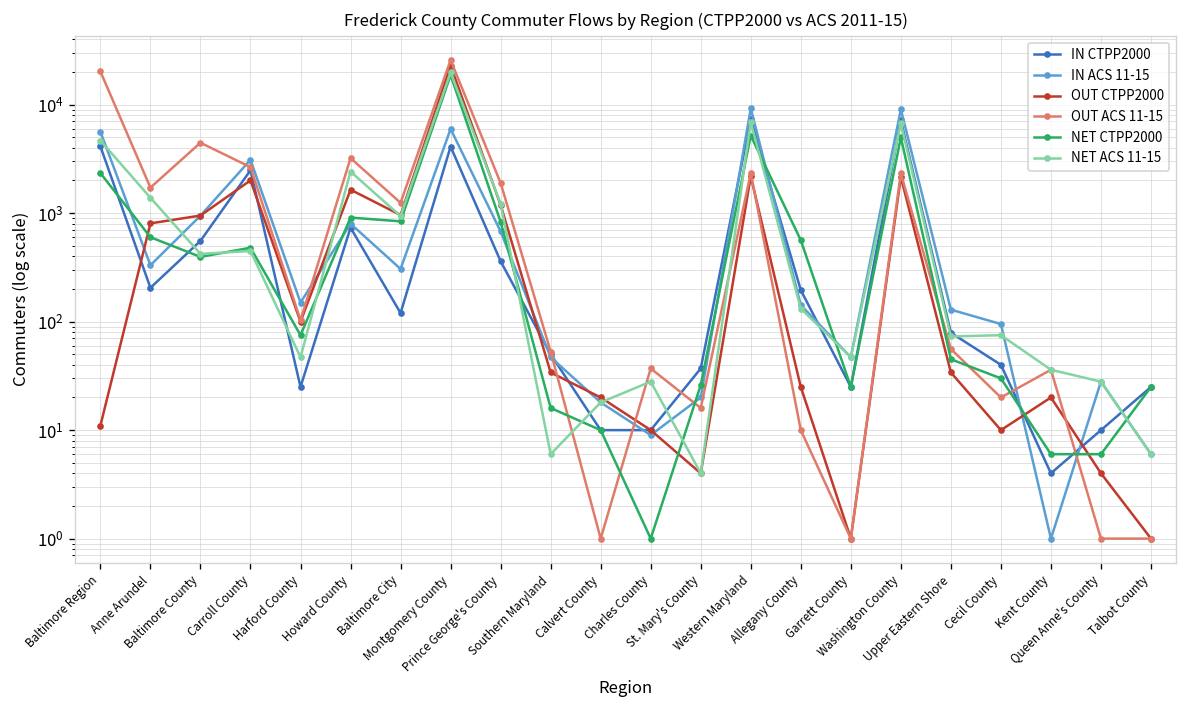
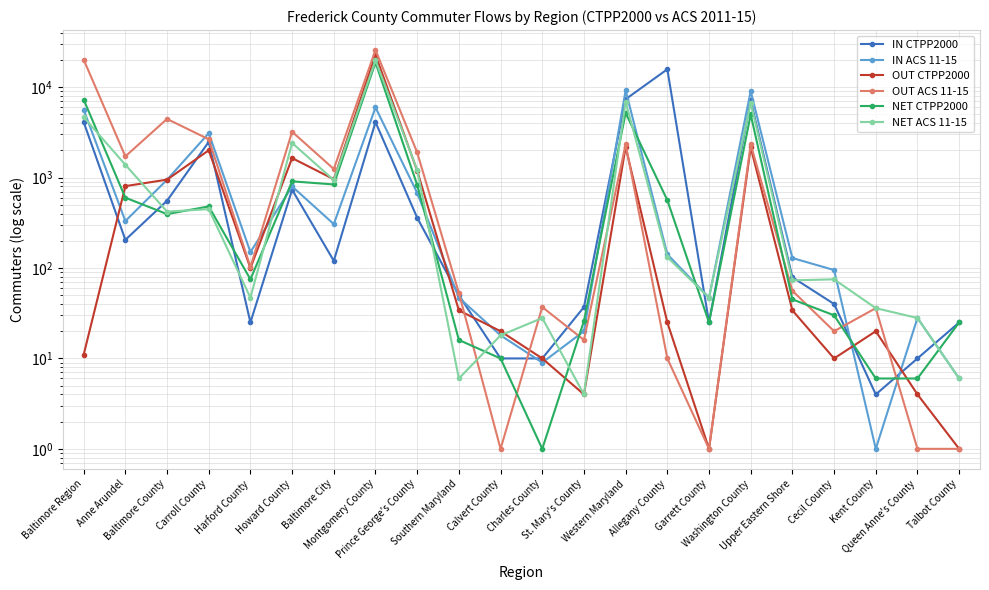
  {
    "IN CTPP2000": {
      "Baltimore Region": 4000,
      "Anne Arundel": 210,
      "Baltimore County": 600,
      "Carroll County": 2500,
      "Harford County": 25,
      "Howard County": 700,
      "Baltimore City": 120,
      "Montgomery County": 4000,
      "Prince George's County": 360,
      "St. Mary's County": 37,
      "Western Maryland": 7000,
-     "Allegany County": 200,
+     "Allegany County": 16000,
      "Upper Eastern Shore": 80,
      "Cecil County": 40,
      "Kent County": 4,
      "Queen Anne's County": 10
    },
    "IN ACS 11-15": {
      "Baltimore Region": 6000,
      "Anne Arundel": 330,
      "Carroll County": 3100,
      "Harford County": 150,
      "Howard County": 800,
      "Baltimore City": 310,
      "Montgomery County": 6000,
      "Prince George's County": 700,
      "Charles County": 9,
      "St. Mary's County": 20,
      "Western Maryland": 9000,
      "Allegany County": 140,
      "Washington County": 9000,
      "Upper Eastern Shore": 130,
      "Cecil County": 100,
      "Kent County": 1
    },
    "OUT CTPP2000": {
      "Baltimore Region": 11,
      "Anne Arundel": 800,
      "Carroll County": 2000,
      "Howard County": 1600,
      "Montgomery County": 23000,
      "Southern Maryland": 34,
      "Calvert County": 20,
      "Western Maryland": 2200,
      "Allegany County": 25,
      "Washington County": 2200,
      "Upper Eastern Shore": 34,
      "Cecil County": 10,
      "Kent County": 20,
      "Queen Anne's County": 4
    },
    "OUT ACS 11-15": {
      "Baltimore Region": 20000,
      "Anne Arundel": 1700,
      "Baltimore County": 4000,
      "Carroll County": 2700,
      "Howard County": 3200,
      "Baltimore City": 1200,
      "Montgomery County": 26000,
      "Prince George's County": 1900,
      "Calvert County": 1,
      "Charles County": 37,
      "St. Mary's County": 16,
      "Western Maryland": 2300,
      "Allegany County": 10,
      "Washington County": 2300,
      "Upper Eastern Shore": 60,
      "Cecil County": 20,
      "Queen Anne's County": 1
    },
    "NET CTPP2000": {
-     "Baltimore Region": 2300,
+     "Baltimore Region": 7000,
      "Anne Arundel": 600,
      "Carroll County": 500,
      "Harford County": 80,
      "Howard County": 900,
      "Baltimore City": 800,
      "Prince George's County": 800,
      "Southern Maryland": 16,
      "Charles County": 1,
      "St. Mary's County": 26,
      "Western Maryland": 5000,
      "Allegany County": 600,
      "Washington County": 5000,
      "Upper Eastern Shore": 50,
      "Cecil County": 30,
      "Kent County": 6,
      "Queen Anne's County": 6
    },
    "NET ACS 11-15": {
      "Baltimore Region": 5000,
      "Anne Arundel": 1400,
      "Carroll County": 400,
      "Harford County": 50,
      "Howard County": 2400,
      "Southern Maryland": 6,
      "Charles County": 28,
      "Western Maryland": 7000,
      "Allegany County": 130,
      "Upper Eastern Shore": 70,
      "Cecil County": 80
    }
  }
